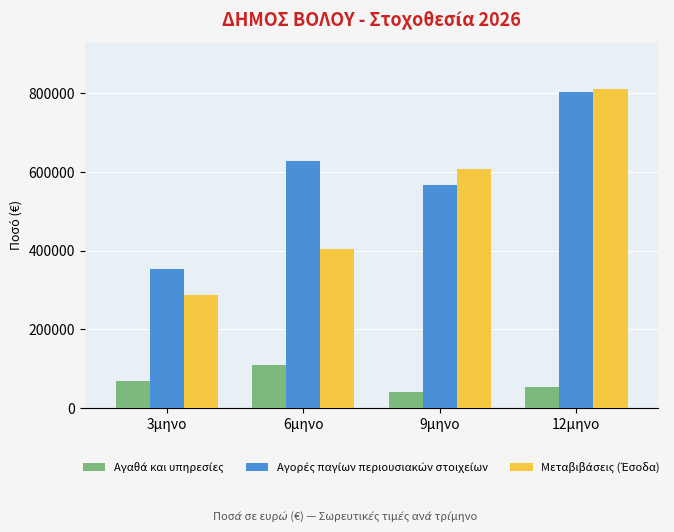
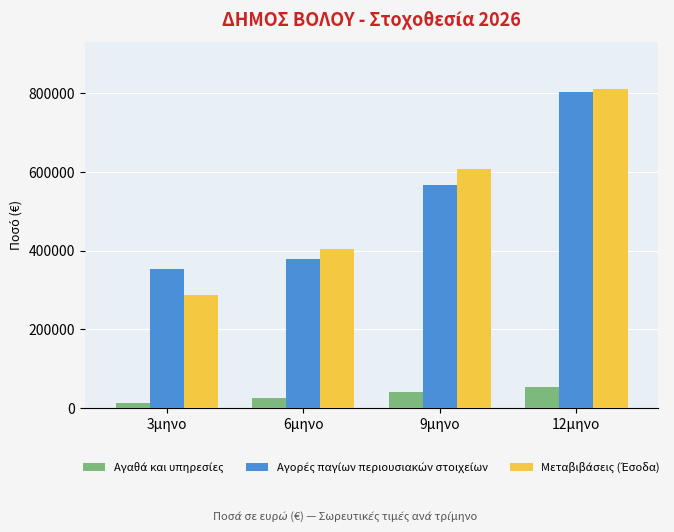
  {
    "Αγαθά και υπηρεσίες": {
-     "3μηνο": 70000,
-     "6μηνο": 110000,
+     "3μηνο": 10000,
+     "6μηνο": 30000,
      "9μηνο": 40000,
      "12μηνο": 50000
    },
    "Αγορές παγίων περιουσιακών στοιχείων": {
      "3μηνο": 350000,
-     "6μηνο": 630000,
+     "6μηνο": 380000,
      "9μηνο": 570000,
      "12μηνο": 800000
    },
    "Μεταβιβάσεις (Έσοδα)": {
      "3μηνο": 290000,
      "6μηνο": 410000,
      "9μηνο": 610000,
      "12μηνο": 810000
    }
  }
